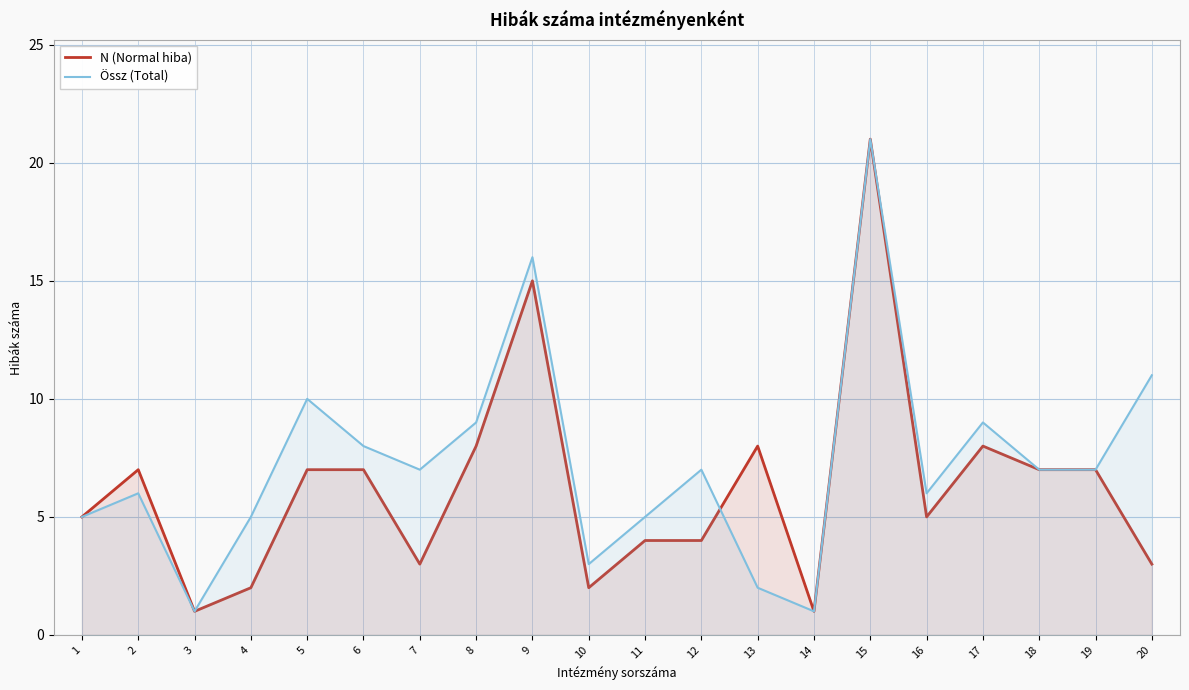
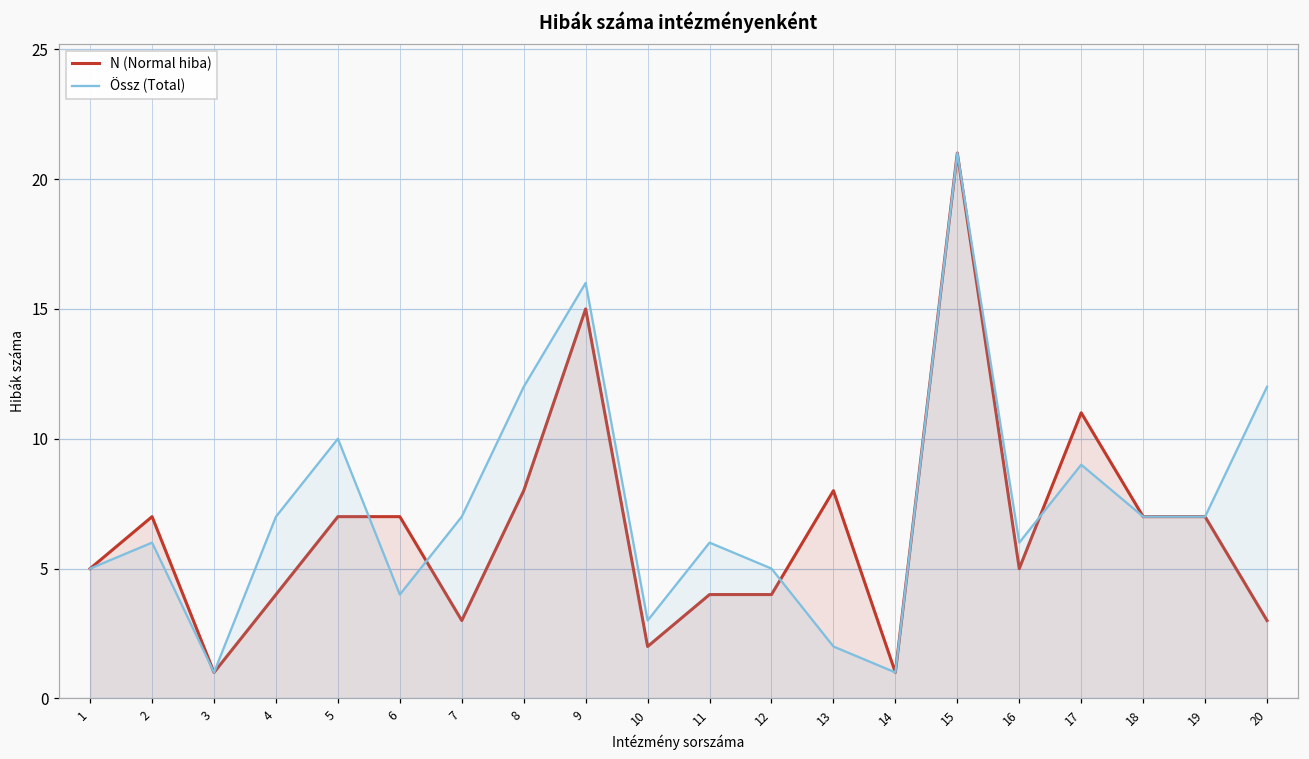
  {
    "N (Normal hiba)": {
      "2": 7,
-     "4": 2,
+     "4": 4,
      "5": 7,
      "6": 7,
      "7": 3,
      "8": 8,
      "9": 15,
      "10": 2,
      "11": 4,
      "12": 4,
      "13": 8,
      "16": 5,
-     "17": 8,
+     "17": 11,
      "20": 3
    },
    "Össz (Total)": {
      "2": 6,
-     "4": 5,
+     "4": 7,
      "5": 10,
-     "6": 8,
+     "6": 4,
      "7": 7,
-     "8": 9,
+     "8": 12,
      "9": 16,
      "10": 3,
-     "11": 5,
-     "12": 7,
+     "11": 6,
+     "12": 5,
      "13": 2,
      "16": 6,
      "17": 9,
-     "20": 11
+     "20": 12
    }
  }
